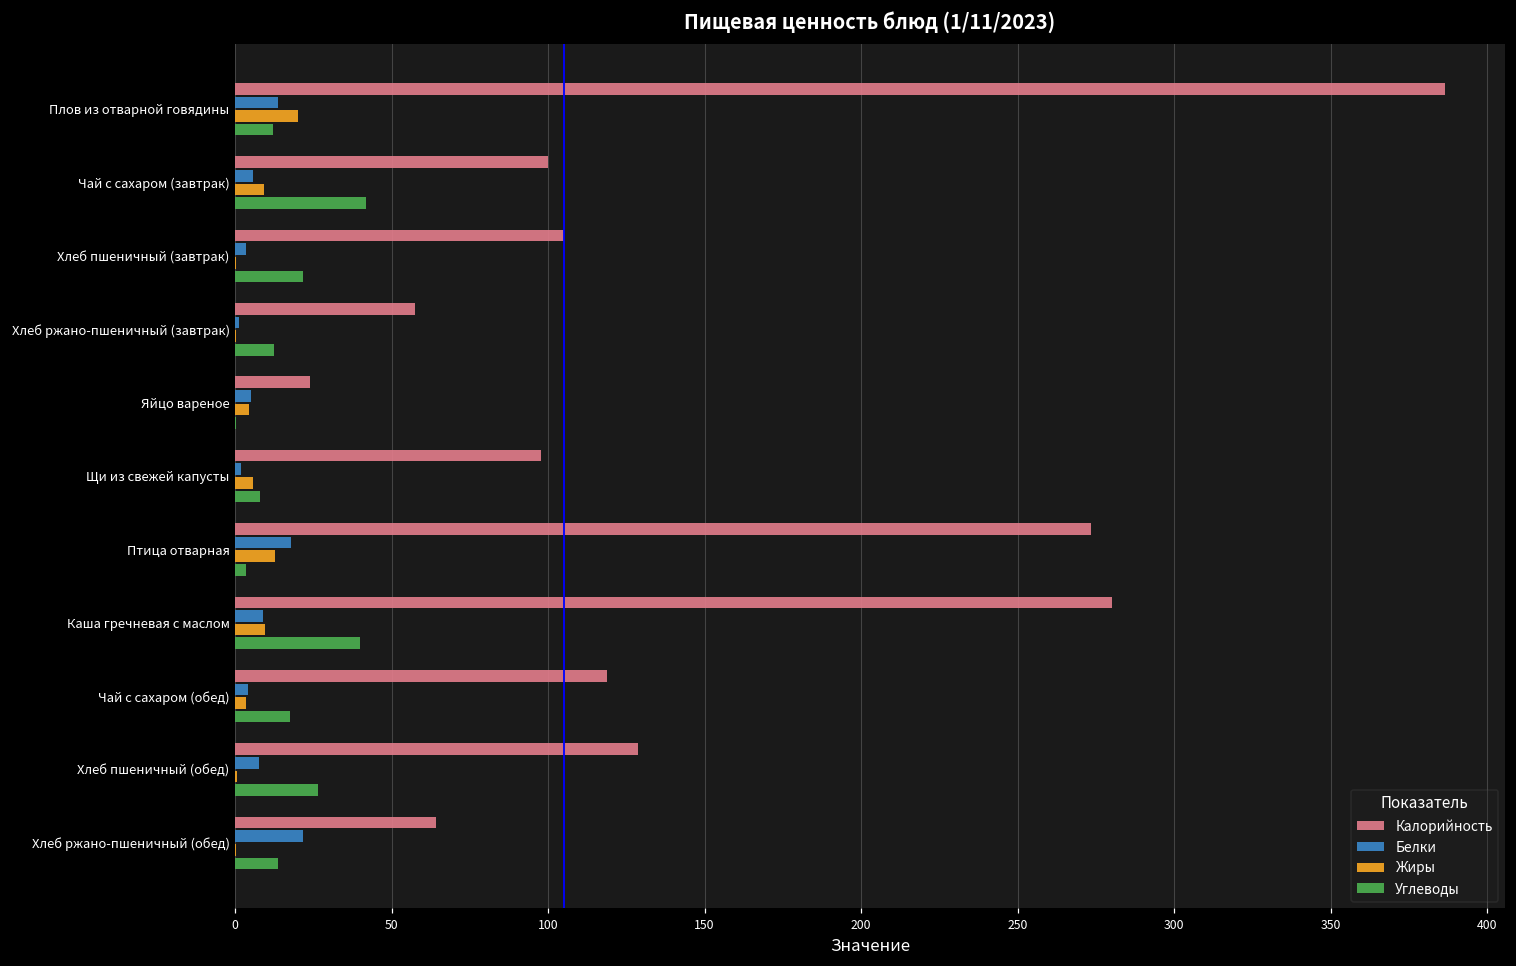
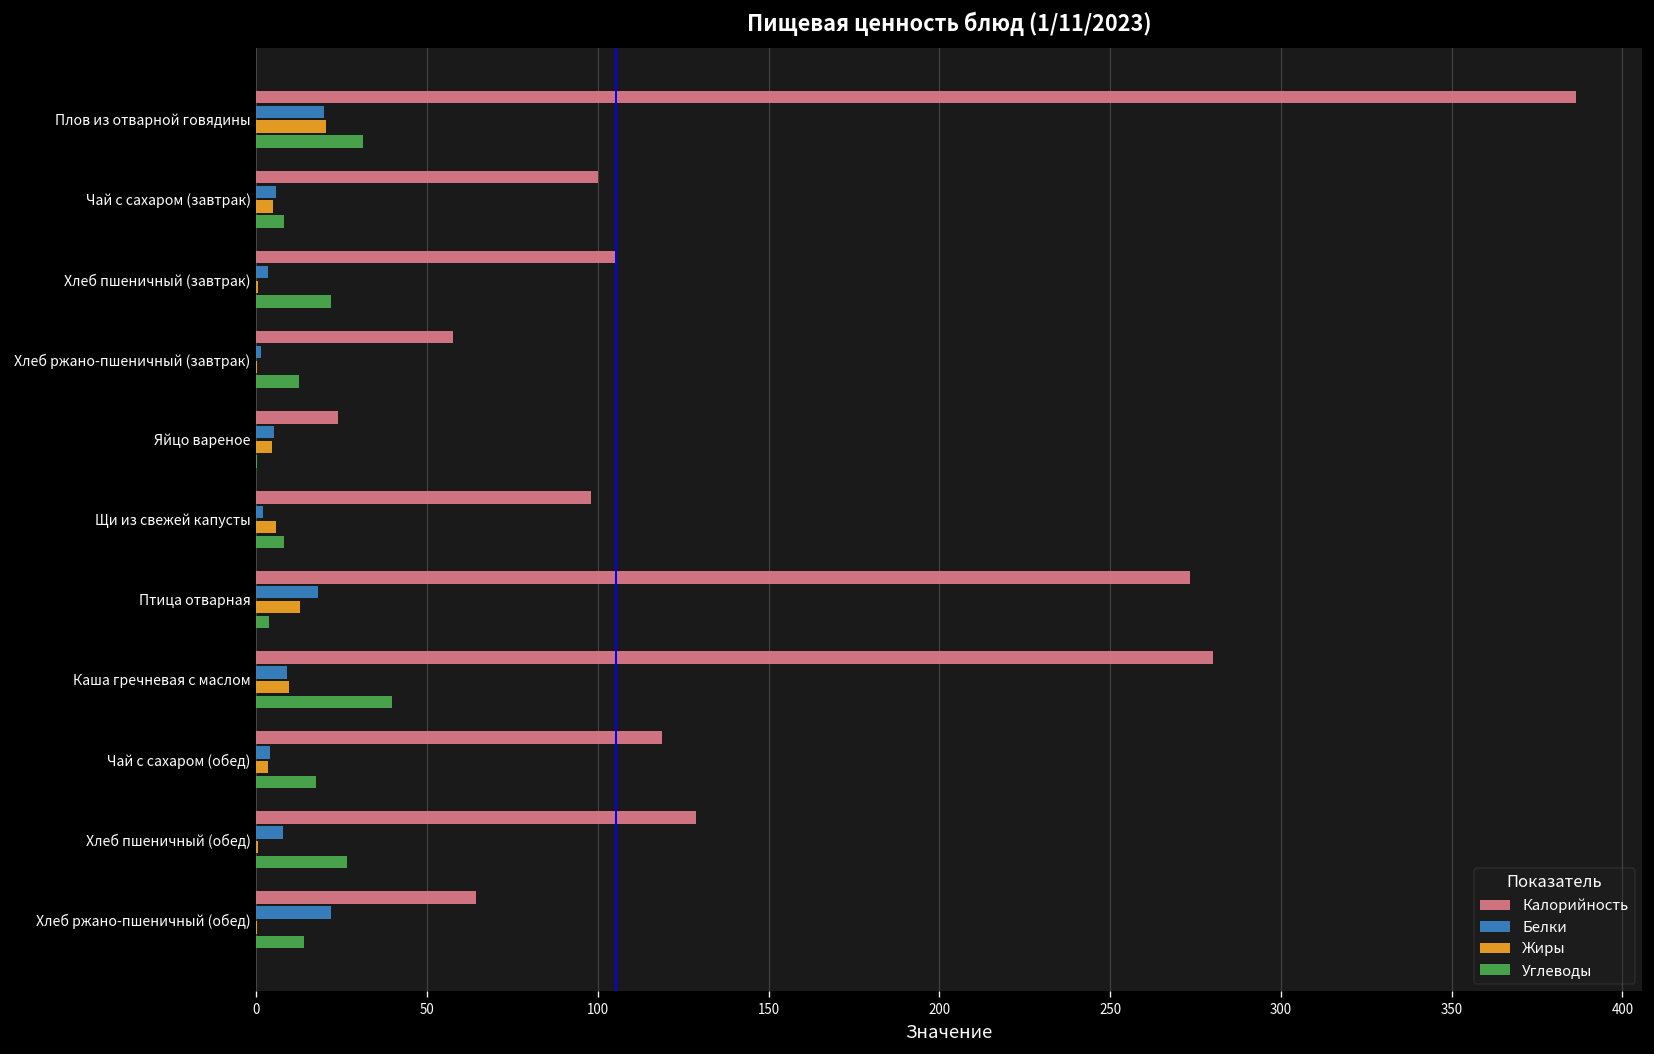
  {
    "Калорийность": {
      "Плов из отварной говядины": 386,
      "Чай с сахаром (завтрак)": 100,
      "Хлеб пшеничный (завтрак)": 105,
      "Хлеб ржано-пшеничный (завтрак)": 57,
      "Яйцо вареное": 24,
      "Щи из свежей капусты": 98,
      "Птица отварная": 273,
      "Каша гречневая с маслом": 280,
      "Чай с сахаром (обед)": 119,
      "Хлеб пшеничный (обед)": 129,
      "Хлеб ржано-пшеничный (обед)": 64
    },
    "Белки": {
-     "Плов из отварной говядины": 14,
+     "Плов из отварной говядины": 20,
      "Чай с сахаром (завтрак)": 6,
      "Хлеб пшеничный (завтрак)": 4,
      "Хлеб ржано-пшеничный (завтрак)": 1,
      "Яйцо вареное": 5,
      "Щи из свежей капусты": 2,
      "Птица отварная": 18,
      "Каша гречневая с маслом": 9,
      "Чай с сахаром (обед)": 4,
      "Хлеб пшеничный (обед)": 8,
      "Хлеб ржано-пшеничный (обед)": 22
    },
    "Жиры": {
      "Плов из отварной говядины": 20,
-     "Чай с сахаром (завтрак)": 9,
+     "Чай с сахаром (завтрак)": 5,
      "Яйцо вареное": 5,
      "Щи из свежей капусты": 6,
      "Птица отварная": 13,
      "Каша гречневая с маслом": 10,
      "Чай с сахаром (обед)": 4
    },
    "Углеводы": {
-     "Плов из отварной говядины": 12,
-     "Чай с сахаром (завтрак)": 42,
+     "Плов из отварной говядины": 31,
+     "Чай с сахаром (завтрак)": 8,
      "Хлеб пшеничный (завтрак)": 22,
      "Хлеб ржано-пшеничный (завтрак)": 12,
      "Щи из свежей капусты": 8,
      "Птица отварная": 4,
      "Каша гречневая с маслом": 40,
      "Чай с сахаром (обед)": 18,
      "Хлеб пшеничный (обед)": 27,
      "Хлеб ржано-пшеничный (обед)": 14
    }
  }
